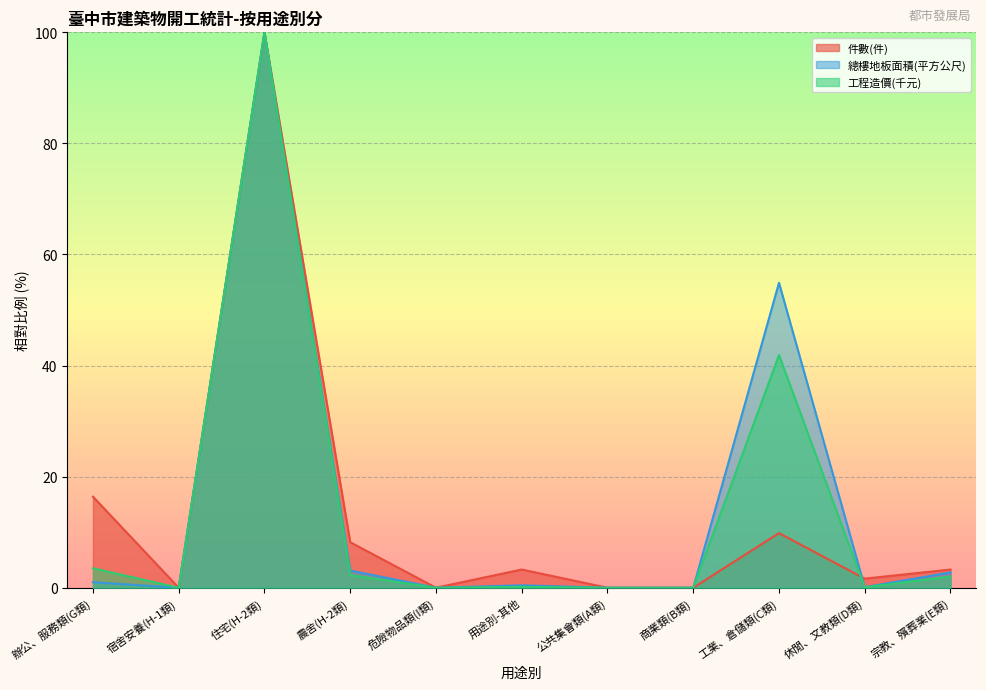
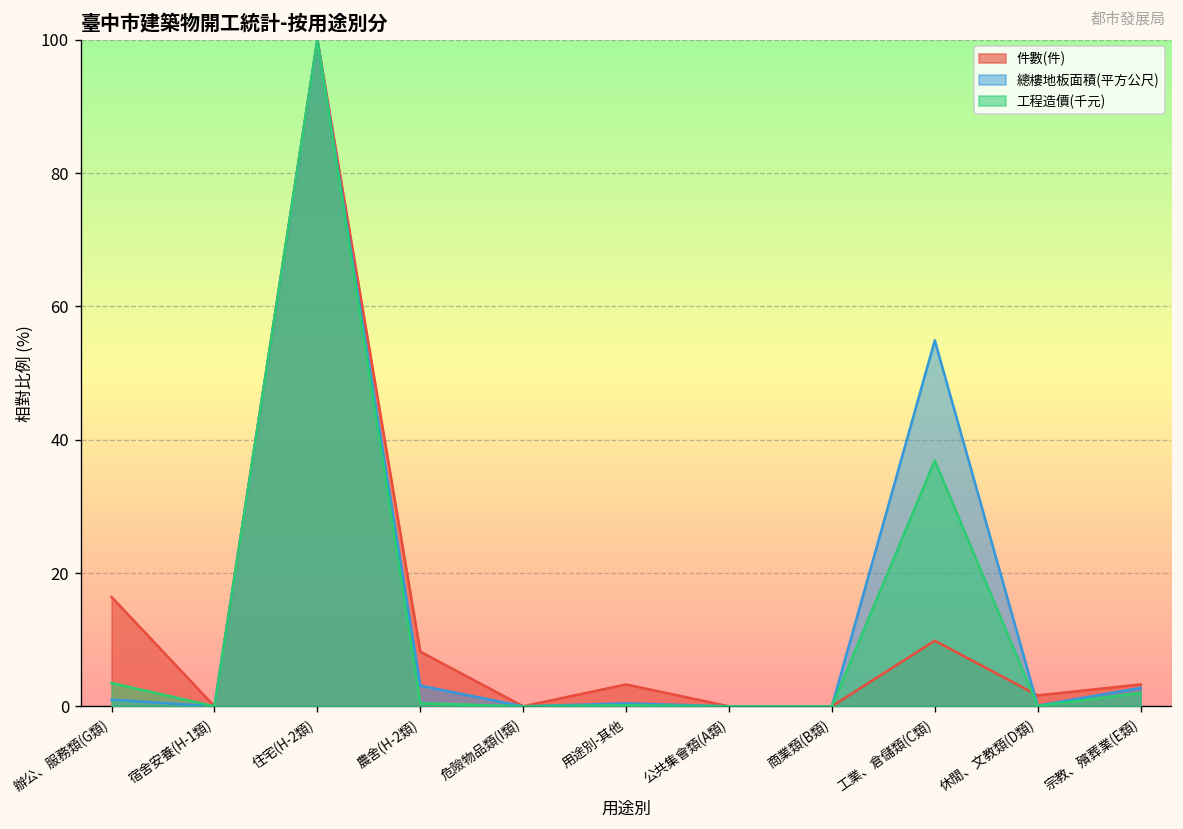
  {
    "件數(件)": {
      "辦公、服務類(G類)": 16,
      "農舍(H-2類)": 8,
      "用途別-其他": 3,
      "工業、倉儲類(C類)": 10,
      "休閒、文教類(D類)": 2,
      "宗教、殯葬業(E類)": 3
    },
    "總樓地板面積(平方公尺)": {
      "辦公、服務類(G類)": 1,
      "農舍(H-2類)": 3,
      "工業、倉儲類(C類)": 55,
      "宗教、殯葬業(E類)": 3
    },
    "工程造價(千元)": {
      "辦公、服務類(G類)": 4,
-     "農舍(H-2類)": 2,
-     "工業、倉儲類(C類)": 42,
+     "農舍(H-2類)": 0,
+     "工業、倉儲類(C類)": 37,
      "宗教、殯葬業(E類)": 2
    }
  }
